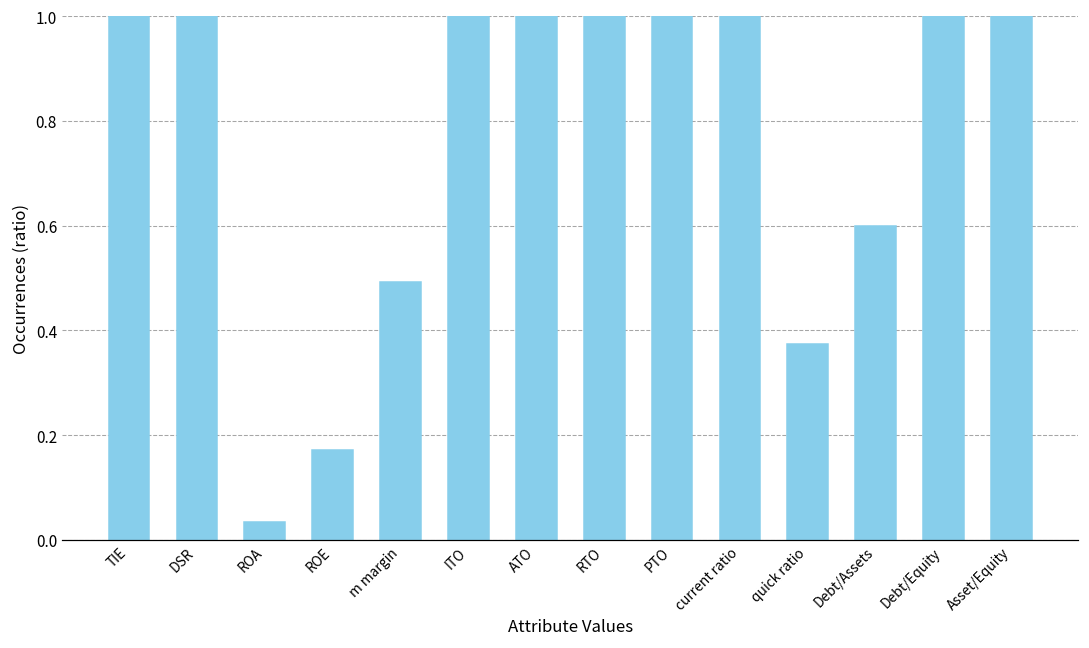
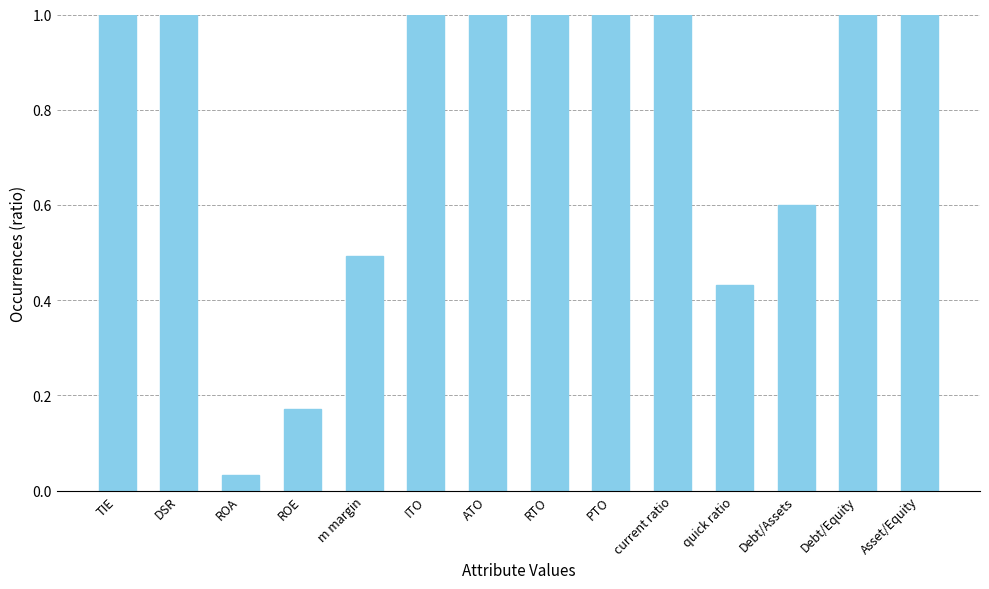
  {
    "ROA": 0.03,
    "ROE": 0.17,
    "m margin": 0.49,
-   "quick ratio": 0.37,
+   "quick ratio": 0.43,
    "Debt/Assets": 0.60
  }
